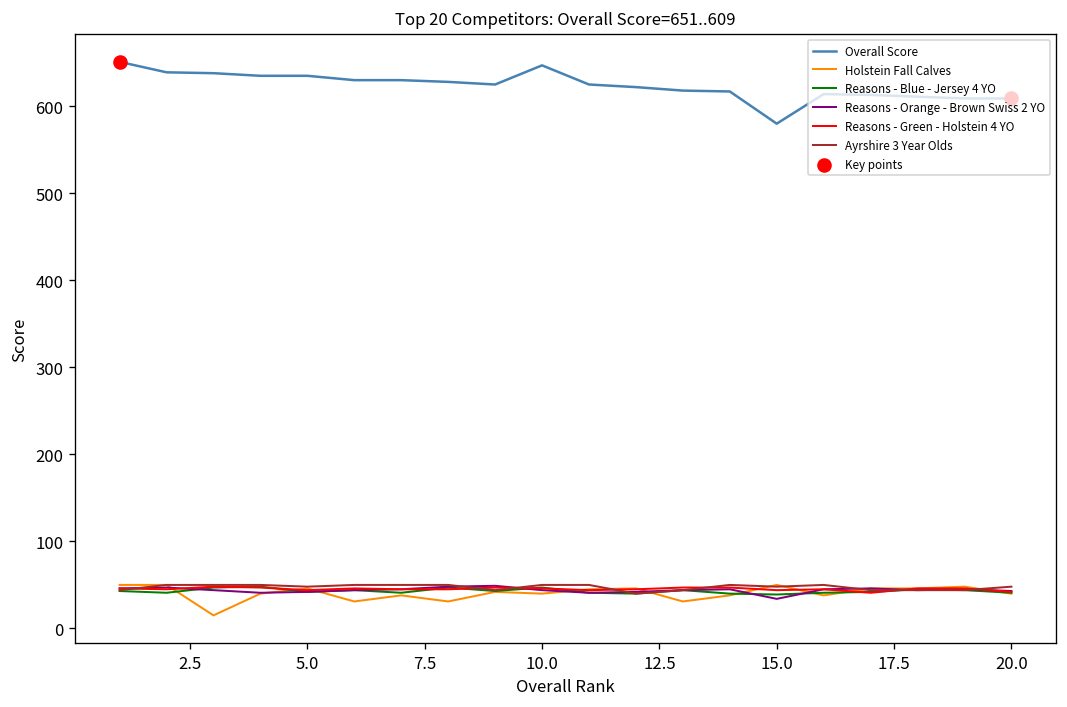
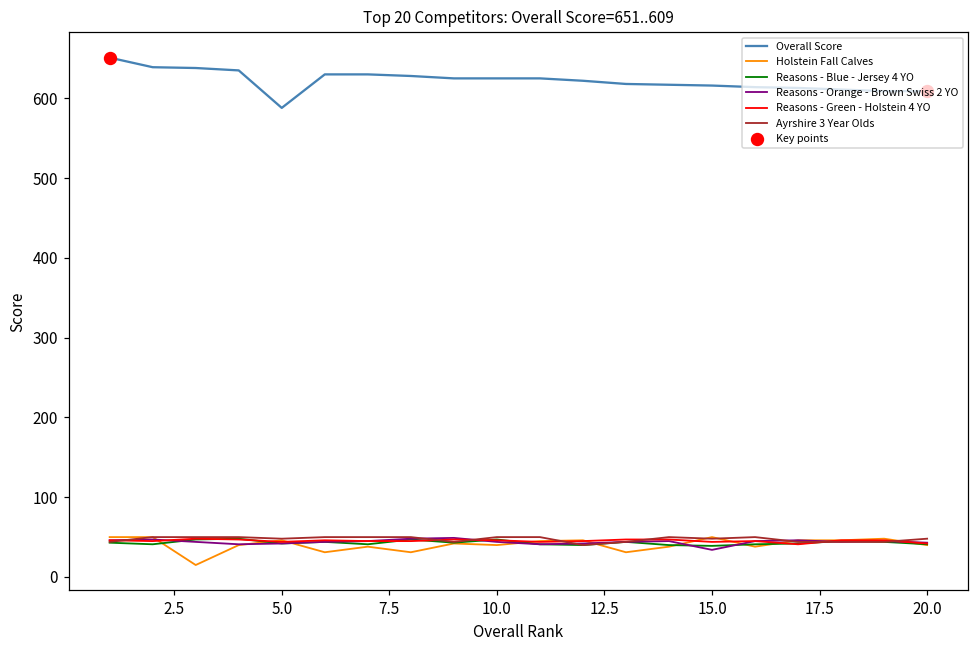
  {
    "Overall Score": {
-     "5.0": 640,
-     "10.0": 650,
-     "15.0": 580
+     "5.0": 590,
+     "10.0": 630,
+     "15.0": 620
    },
    "Holstein Fall Calves": {
      "10.0": 40
    },
    "Reasons - Blue - Jersey 4 YO": {
      "15.0": 40
    },
    "Reasons - Orange - Brown Swiss 2 YO": {
      "15.0": 30
    },
    "Ayrshire 3 Year Olds": {
      "20.0": 50
    }
  }
